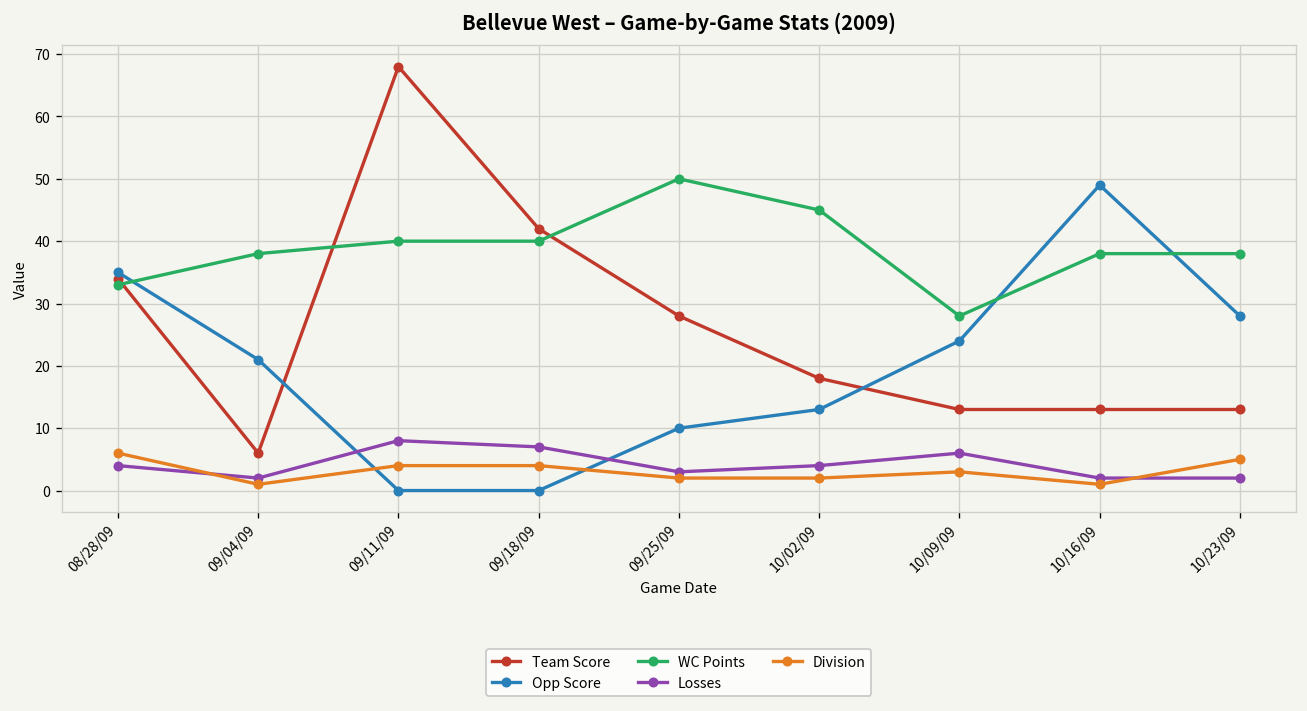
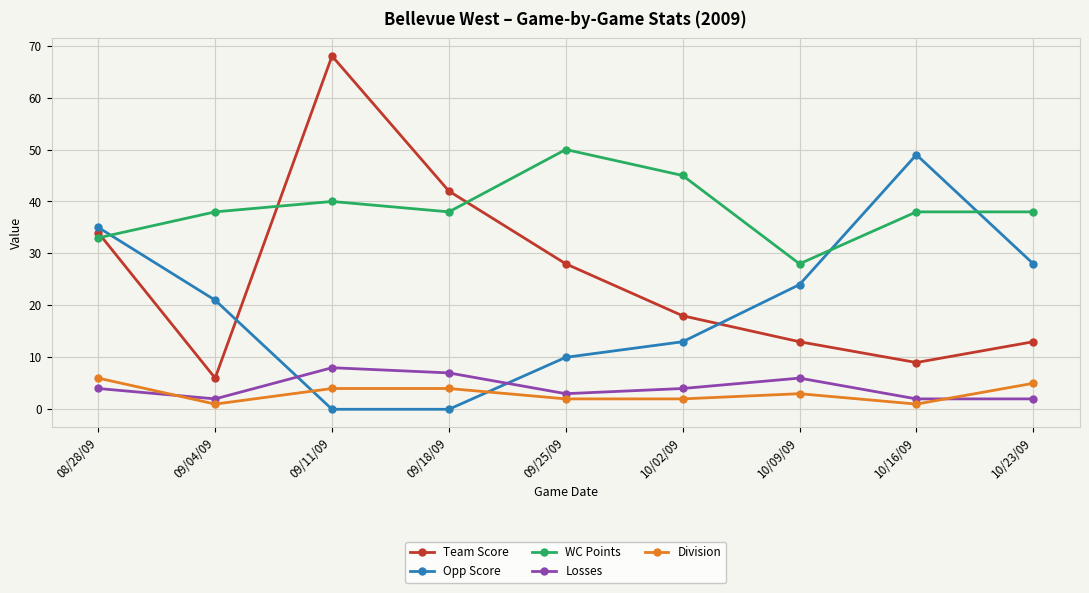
  {
    "Team Score": {
      "08/28/09": 34,
      "09/04/09": 6,
      "09/11/09": 68,
      "09/18/09": 42,
      "09/25/09": 28,
      "10/02/09": 18,
      "10/09/09": 13,
-     "10/16/09": 13,
+     "10/16/09": 9,
      "10/23/09": 13
    },
    "Opp Score": {
      "08/28/09": 35,
      "09/04/09": 21,
      "09/11/09": 0,
      "09/18/09": 0,
      "09/25/09": 10,
      "10/02/09": 13,
      "10/09/09": 24,
      "10/16/09": 49,
      "10/23/09": 28
    },
    "WC Points": {
      "08/28/09": 33,
      "09/04/09": 38,
      "09/11/09": 40,
-     "09/18/09": 40,
+     "09/18/09": 38,
      "09/25/09": 50,
      "10/02/09": 45,
      "10/09/09": 28,
      "10/16/09": 38,
      "10/23/09": 38
    },
    "Losses": {
      "08/28/09": 4,
      "09/04/09": 2,
      "09/11/09": 8,
      "09/18/09": 7,
      "09/25/09": 3,
      "10/02/09": 4,
      "10/09/09": 6,
      "10/16/09": 2,
      "10/23/09": 2
    },
    "Division": {
      "08/28/09": 6,
      "09/04/09": 1,
      "09/11/09": 4,
      "09/18/09": 4,
      "09/25/09": 2,
      "10/02/09": 2,
      "10/09/09": 3,
      "10/16/09": 1,
      "10/23/09": 5
    }
  }
